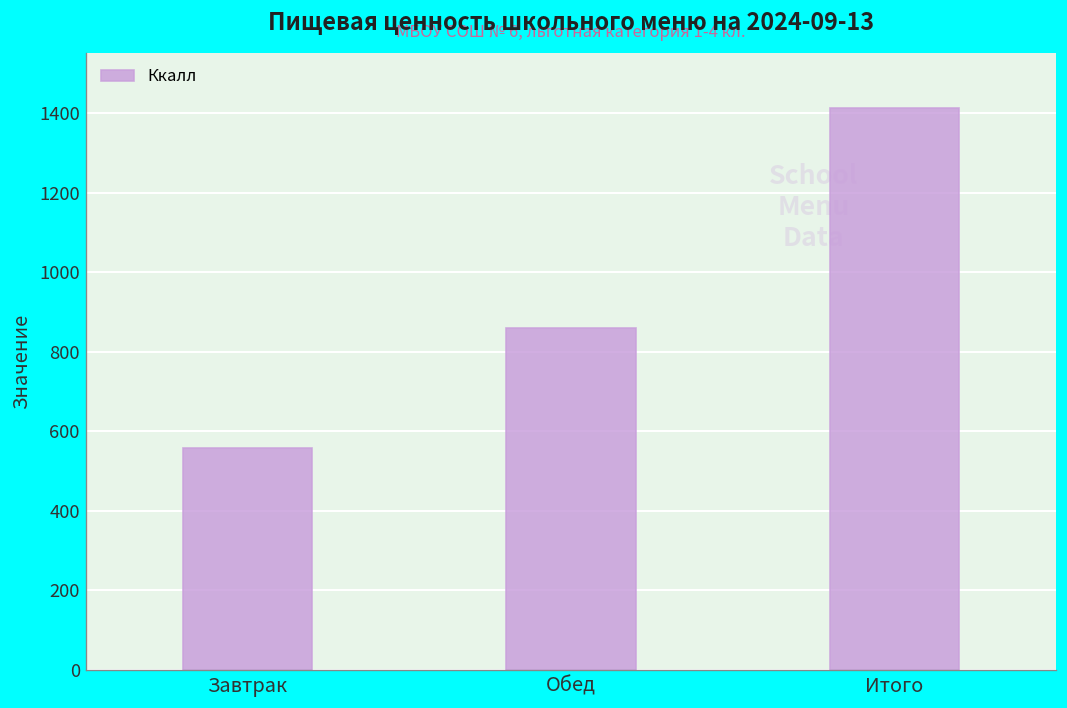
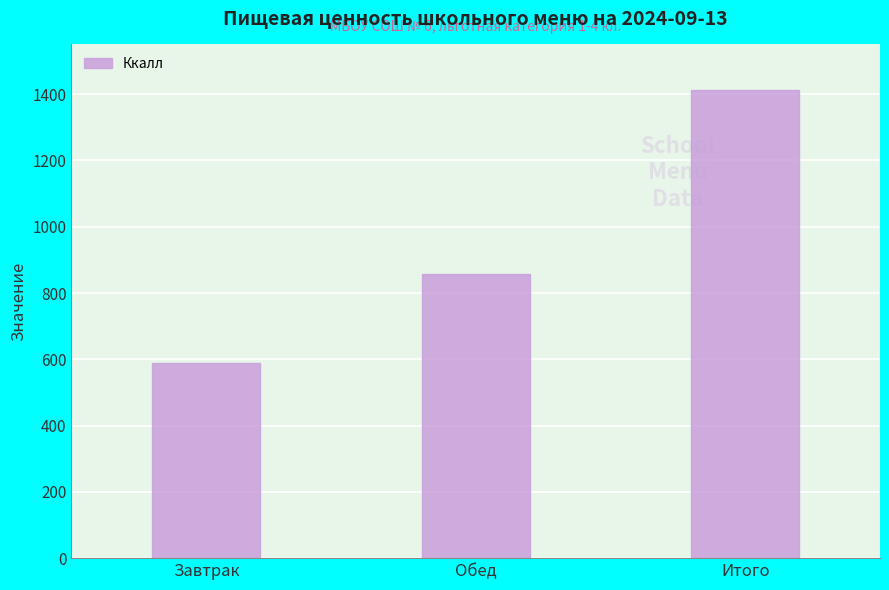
  {
-   "Завтрак": 560,
+   "Завтрак": 590,
    "Обед": 860,
    "Итого": 1410
  }
